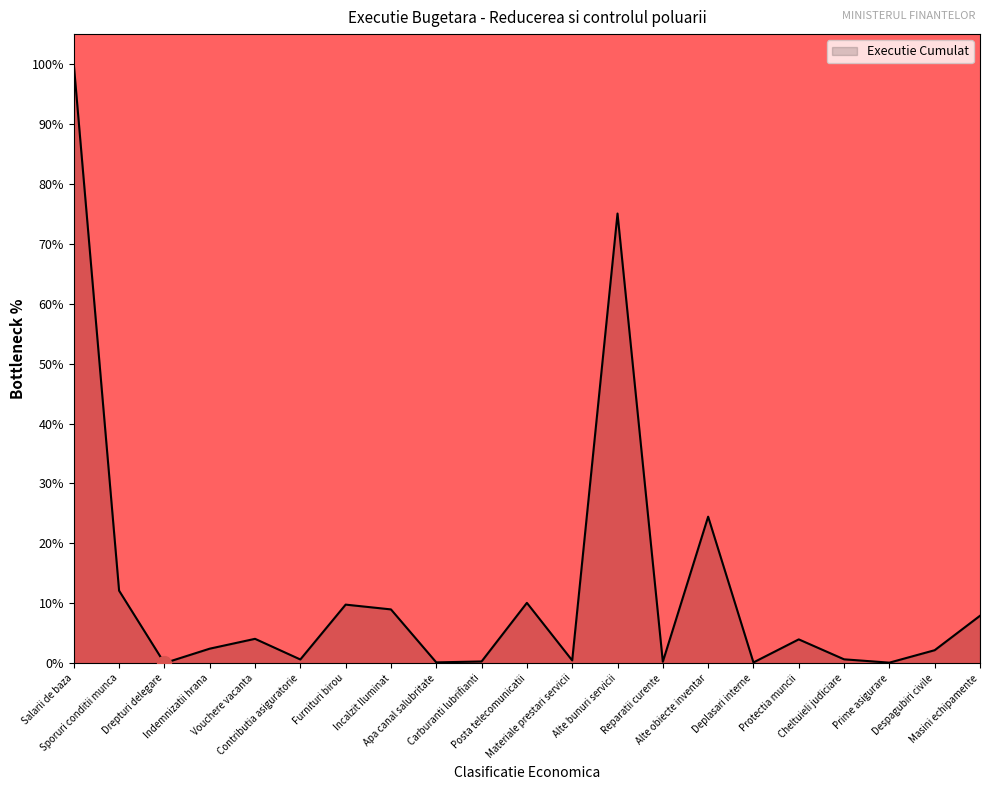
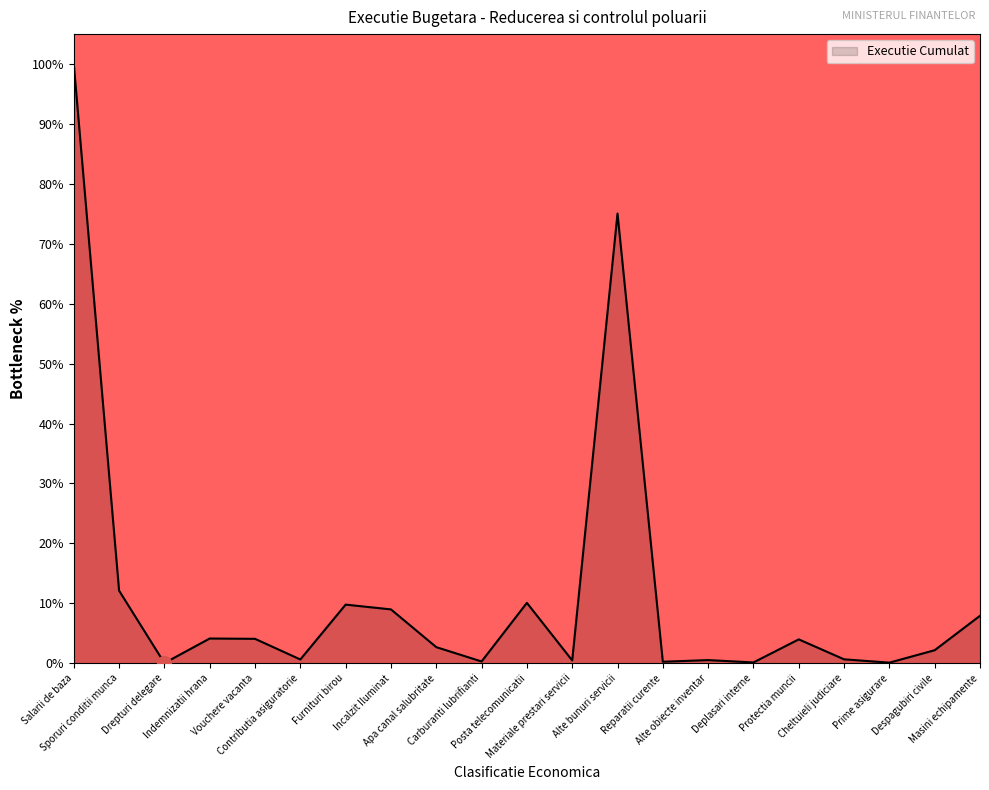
  {
    "Executie Cumulat": {
      "Salarii de baza": "100%",
      "Sporuri conditii munca": "12%",
-     "Indemnizatii hrana": "2%",
+     "Indemnizatii hrana": "4%",
      "Vouchere vacanta": "4%",
      "Contributia asiguratorie": "1%",
      "Furnituri birou": "10%",
      "Incalzit Iluminat": "9%",
-     "Apa canal salubritate": "0%",
+     "Apa canal salubritate": "3%",
      "Carburanti lubrifianti": "0%",
      "Posta telecomunicatii": "10%",
      "Materiale prestari servicii": "0%",
      "Alte bunuri servicii": "75%",
      "Reparatii curente": "0%",
-     "Alte obiecte inventar": "24%",
+     "Alte obiecte inventar": "1%",
      "Deplasari interne": "0%",
      "Protectia muncii": "4%",
      "Cheltuieli judiciare": "1%",
      "Prime asigurare": "0%",
      "Despagubiri civile": "2%",
      "Masini echipamente": "8%"
    }
  }
